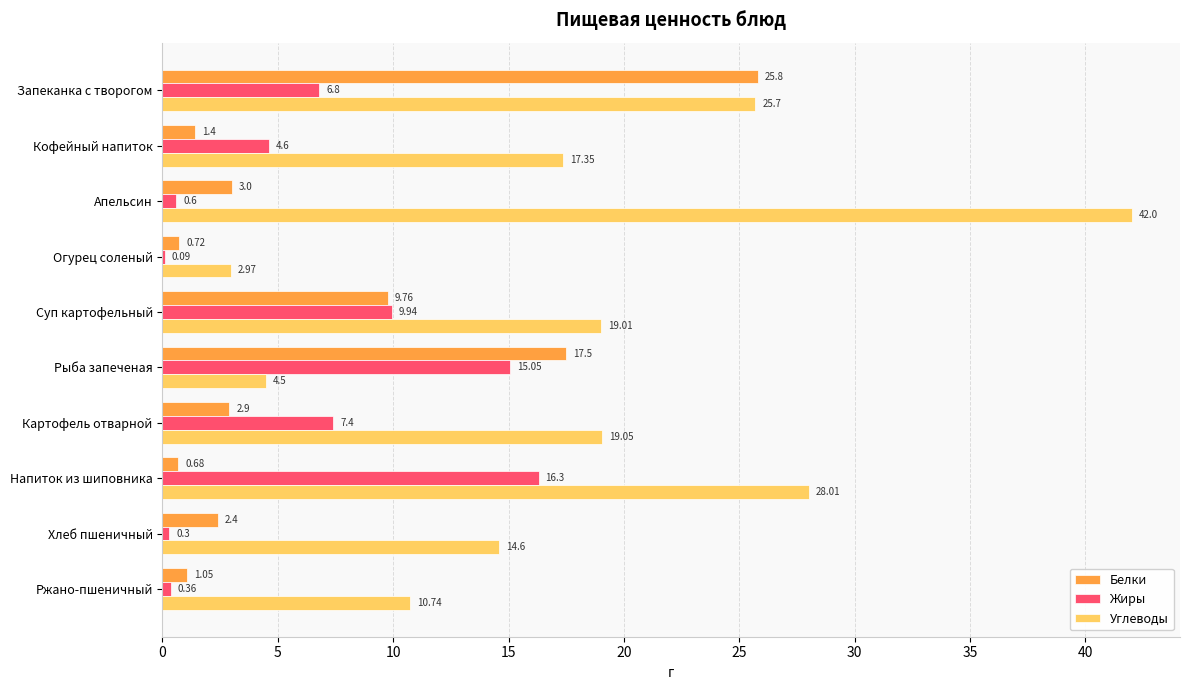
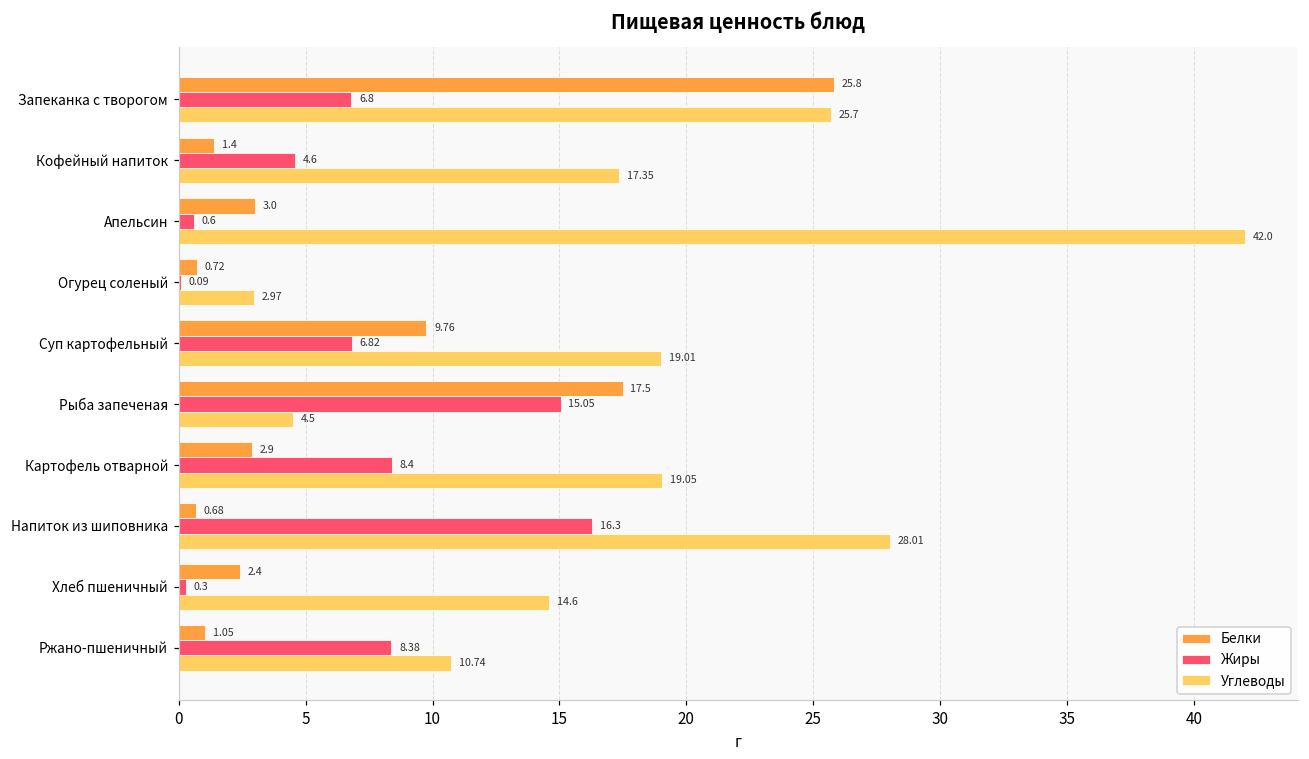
  {
    "Жиры": {
      "Запеканка с творогом": 6.8,
      "Кофейный напиток": 4.6,
      "Апельсин": 0.6,
      "Огурец соленый": 0.09,
-     "Суп картофельный": 9.94,
+     "Суп картофельный": 6.82,
      "Рыба запеченая": 15.05,
-     "Картофель отварной": 7.4,
+     "Картофель отварной": 8.4,
      "Напиток из шиповника": 16.3,
      "Хлеб пшеничный": 0.3,
-     "Ржано-пшеничный": 0.36
+     "Ржано-пшеничный": 8.38
    }
  }
